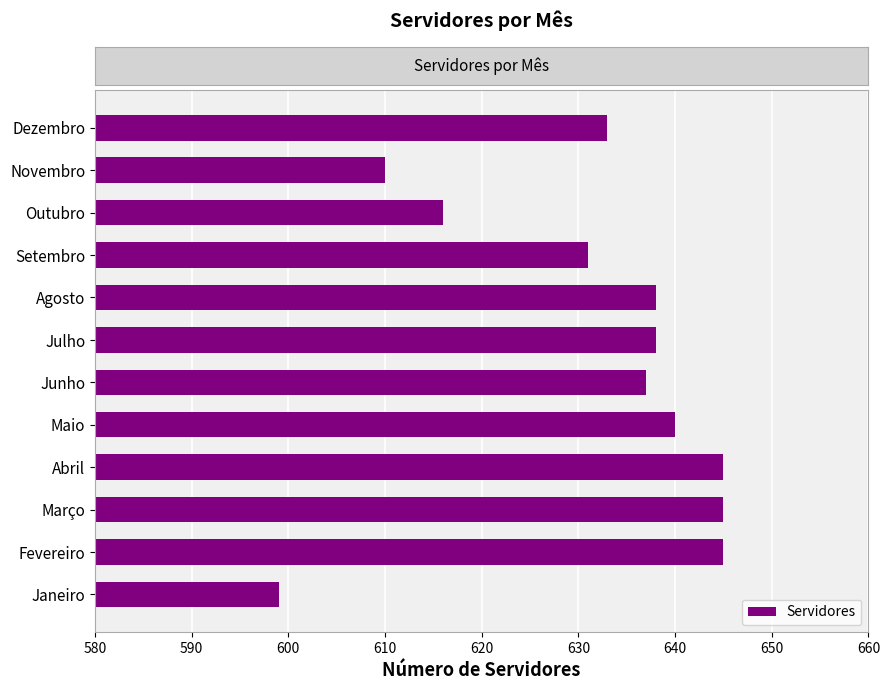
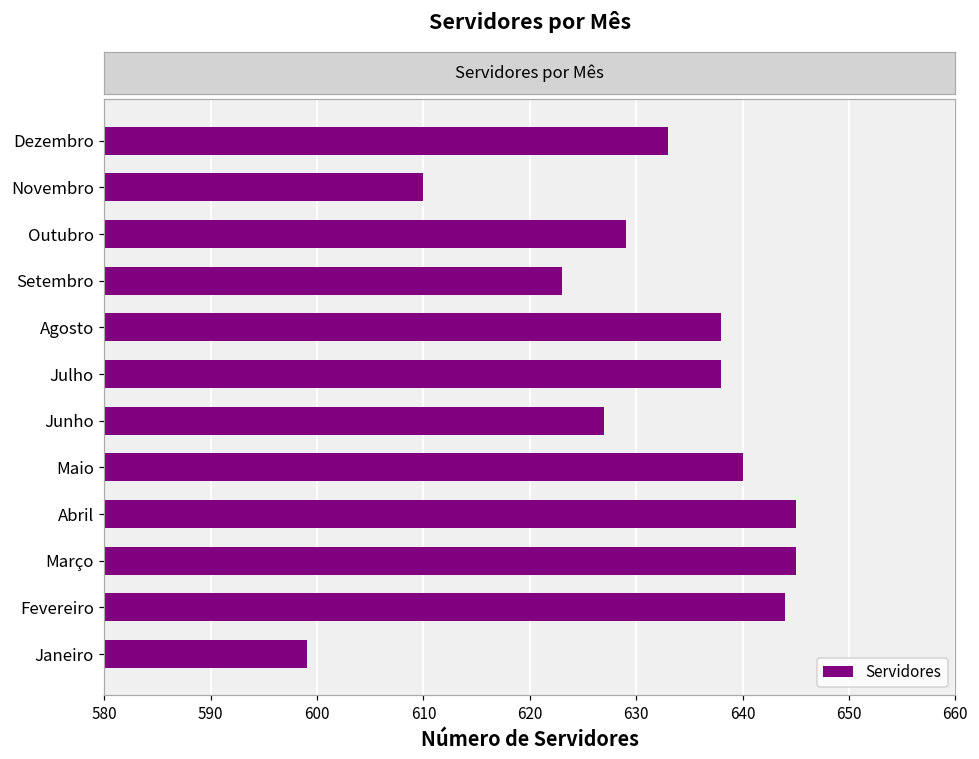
  {
    "Dezembro": 633,
    "Novembro": 610,
-   "Outubro": 616,
-   "Setembro": 631,
+   "Outubro": 629,
+   "Setembro": 623,
    "Agosto": 638,
    "Julho": 638,
-   "Junho": 637,
+   "Junho": 627,
    "Maio": 640,
    "Abril": 645,
    "Março": 645,
-   "Fevereiro": 645,
+   "Fevereiro": 644,
    "Janeiro": 599
  }
